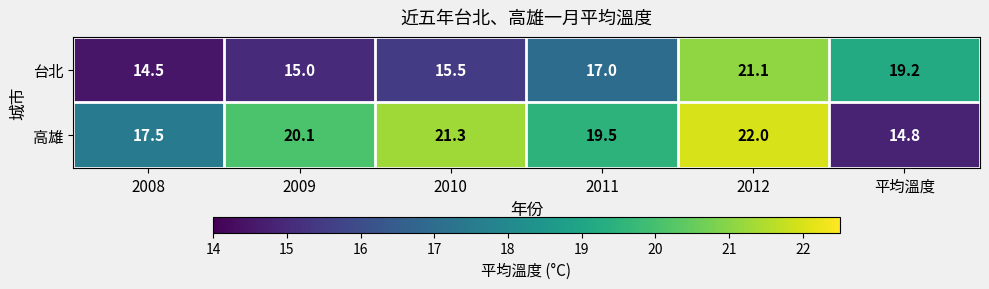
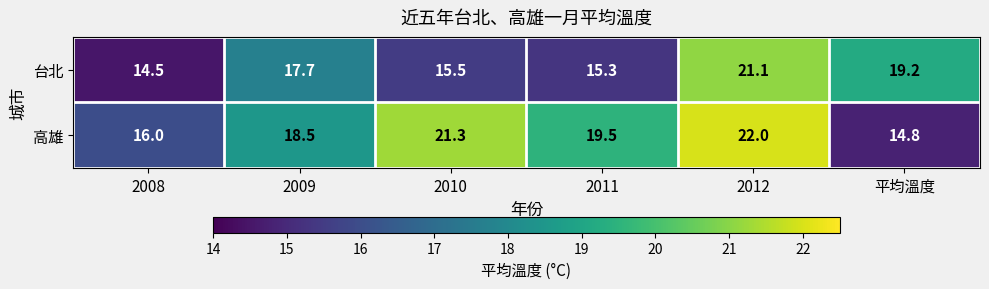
  {
    "台北": {
      "2008": 14.5,
-     "2009": 15.0,
+     "2009": 17.7,
      "2010": 15.5,
-     "2011": 17.0,
+     "2011": 15.3,
      "2012": 21.1,
      "平均溫度": 19.2
    },
    "高雄": {
-     "2008": 17.5,
-     "2009": 20.1,
+     "2008": 16.0,
+     "2009": 18.5,
      "2010": 21.3,
      "2011": 19.5,
      "2012": 22.0,
      "平均溫度": 14.8
    }
  }
